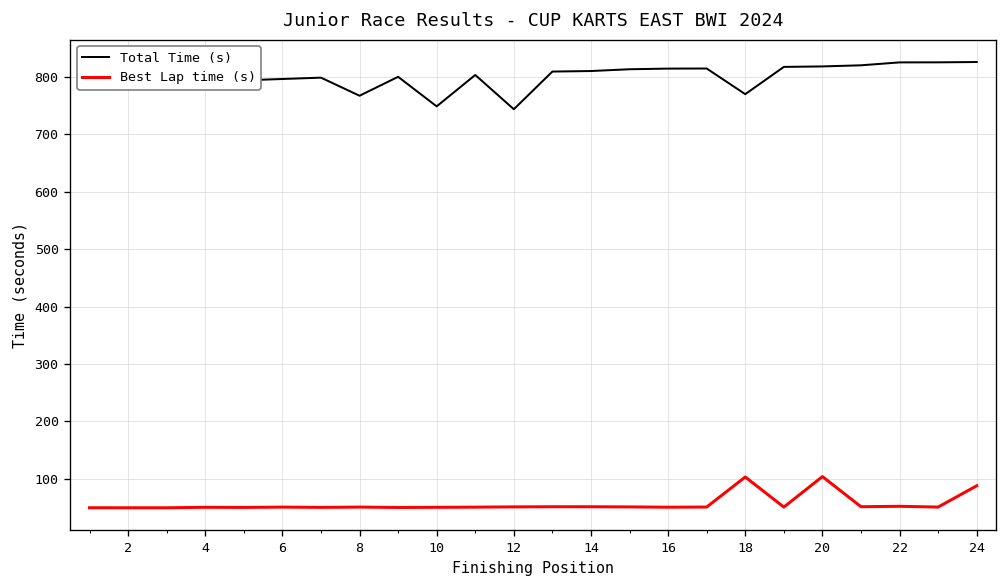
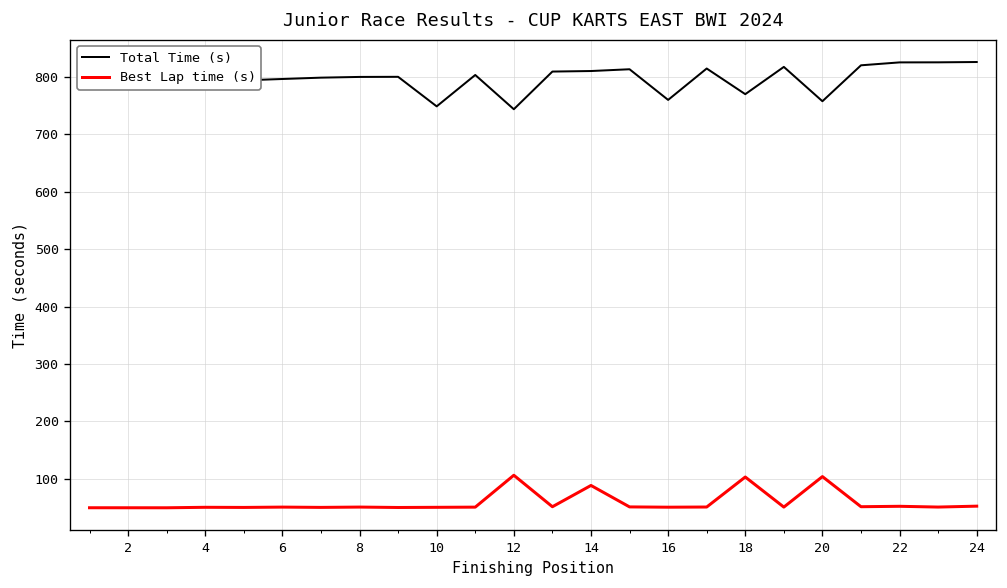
  {
    "Total Time (s)": {
      "6": 800,
-     "8": 770,
+     "8": 800,
      "10": 750,
      "12": 740,
      "14": 810,
-     "16": 810,
+     "16": 760,
      "18": 770,
-     "20": 820,
+     "20": 760,
      "22": 830,
      "24": 830
    },
    "Best Lap time (s)": {
      "2": 50,
      "4": 50,
      "6": 50,
      "8": 50,
      "10": 50,
-     "12": 50,
-     "14": 50,
+     "12": 110,
+     "14": 90,
      "16": 50,
      "18": 100,
      "20": 100,
      "22": 50,
-     "24": 90
+     "24": 50
    }
  }
